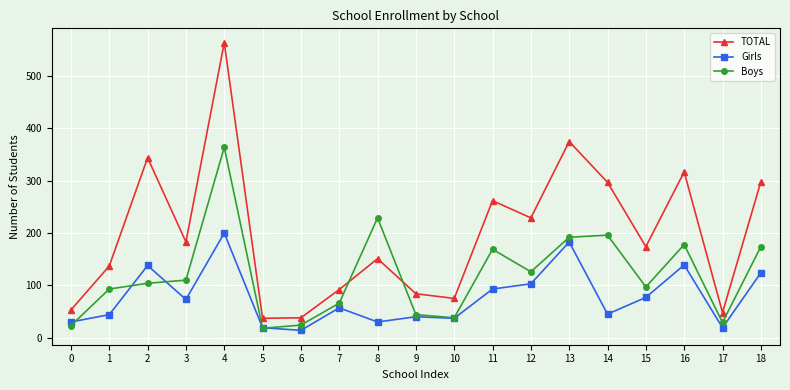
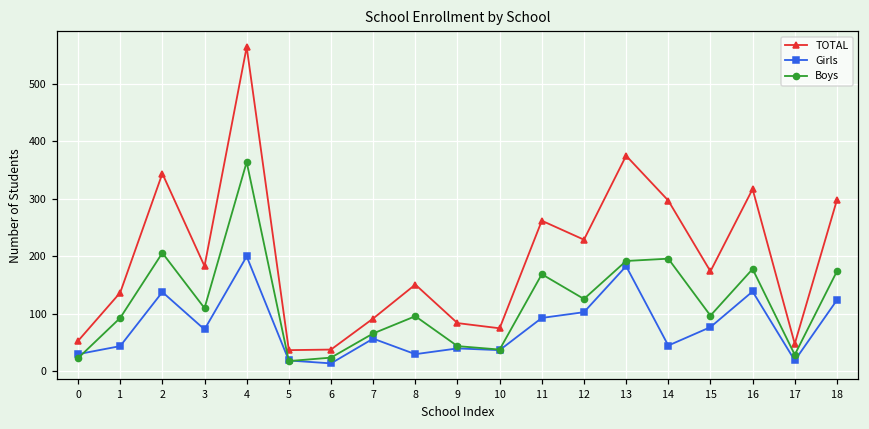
  {
    "TOTAL": {
      "0": 50,
      "1": 140,
      "2": 340,
      "3": 180,
      "4": 560,
      "5": 40,
      "6": 40,
      "7": 90,
      "8": 150,
      "9": 80,
      "10": 80,
      "11": 260,
      "12": 230,
      "13": 380,
      "14": 300,
      "15": 170,
      "16": 320,
      "17": 50,
      "18": 300
    },
    "Girls": {
      "0": 30,
      "1": 40,
      "2": 140,
      "3": 70,
      "4": 200,
      "6": 10,
      "7": 60,
      "8": 30,
      "11": 90,
      "12": 100,
      "13": 180,
      "14": 50,
      "15": 80,
      "16": 140,
      "17": 20,
      "18": 120
    },
    "Boys": {
      "0": 20,
      "1": 90,
-     "2": 100,
+     "2": 210,
      "3": 110,
      "4": 360,
      "6": 20,
      "7": 70,
-     "8": 230,
+     "8": 100,
      "11": 170,
      "12": 130,
      "13": 190,
      "14": 200,
      "15": 100,
      "16": 180,
      "17": 30,
      "18": 170
    }
  }
